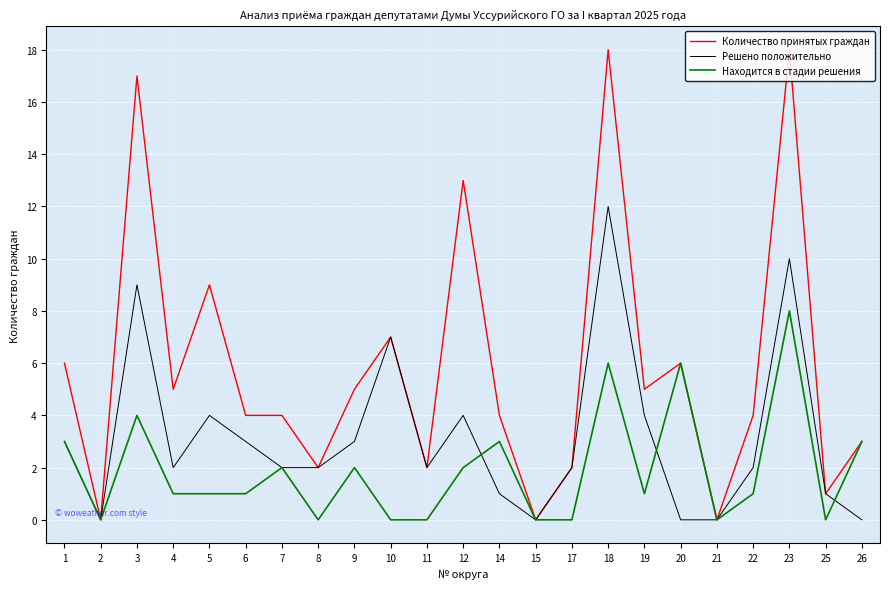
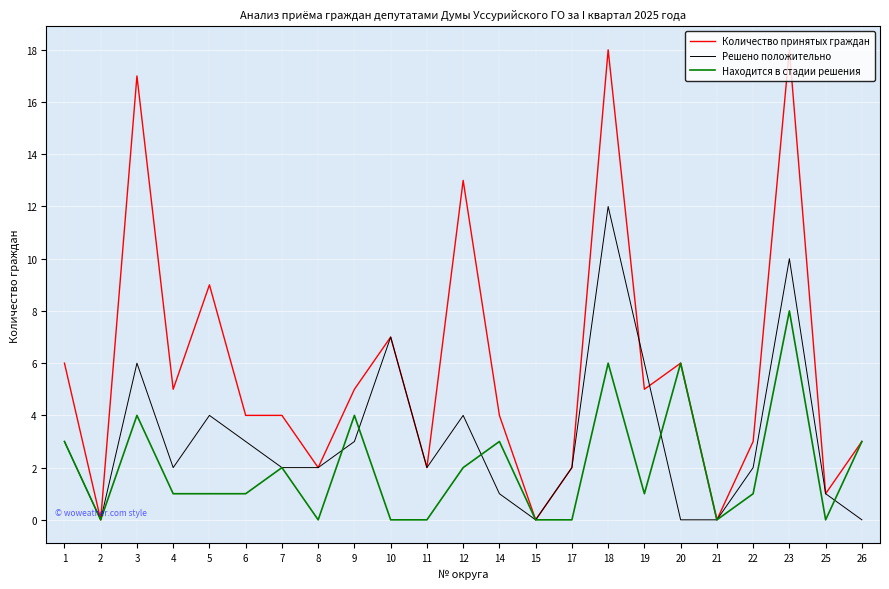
  {
    "Количество принятых граждан": {
      "1": 6,
      "3": 17,
      "4": 5,
      "5": 9,
      "6": 4,
      "7": 4,
      "9": 5,
      "12": 13,
      "14": 4,
      "18": 18,
      "19": 5,
-     "22": 4
+     "22": 3
    },
    "Решено положительно": {
-     "3": 9,
+     "3": 6,
      "4": 2,
      "5": 4,
      "6": 3,
      "9": 3,
      "12": 4,
      "14": 1,
      "18": 12,
-     "19": 4,
+     "19": 6,
      "20": 0,
      "22": 2,
      "23": 10,
      "26": 0
    },
    "Находится в стадии решения": {
      "3": 4,
      "4": 1,
      "5": 1,
      "6": 1,
      "8": 0,
-     "9": 2,
+     "9": 4,
      "10": 0,
      "11": 0,
      "12": 2,
      "14": 3,
      "17": 0,
      "18": 6,
      "19": 1,
      "22": 1,
      "23": 8,
      "25": 0
    }
  }
